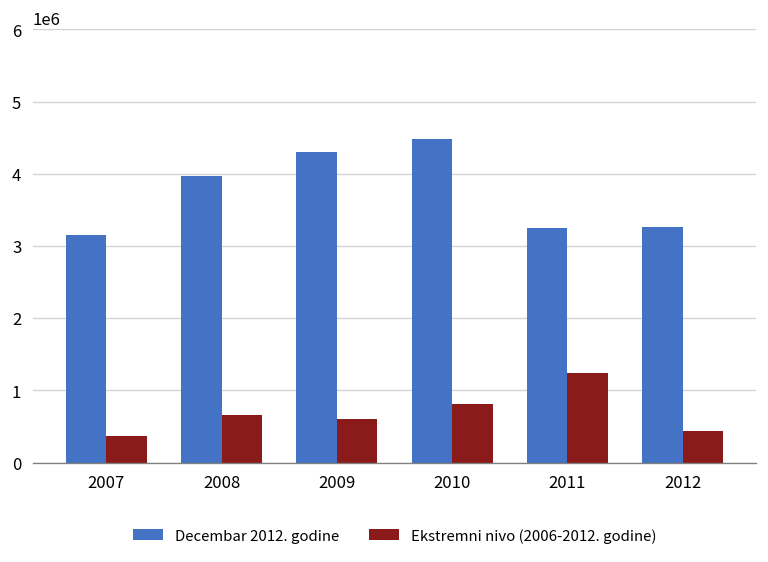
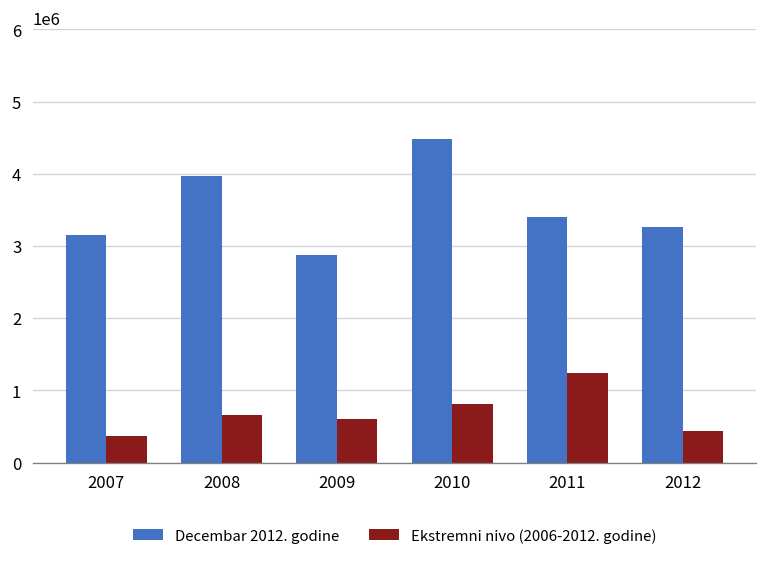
  {
    "Decembar 2012. godine": {
      "2007": 3200000,
      "2008": 4000000,
-     "2009": 4300000,
+     "2009": 2900000,
      "2010": 4500000,
-     "2011": 3300000,
+     "2011": 3400000,
      "2012": 3300000
    },
    "Ekstremni nivo (2006-2012. godine)": {
      "2007": 400000,
      "2008": 700000,
      "2009": 600000,
      "2010": 800000,
      "2011": 1200000,
      "2012": 400000
    }
  }
